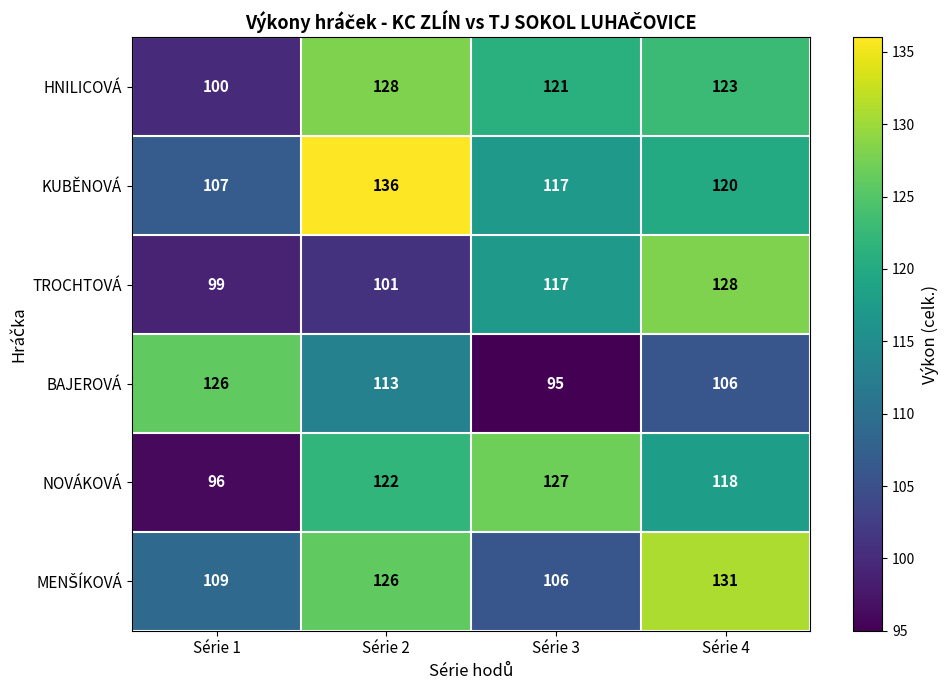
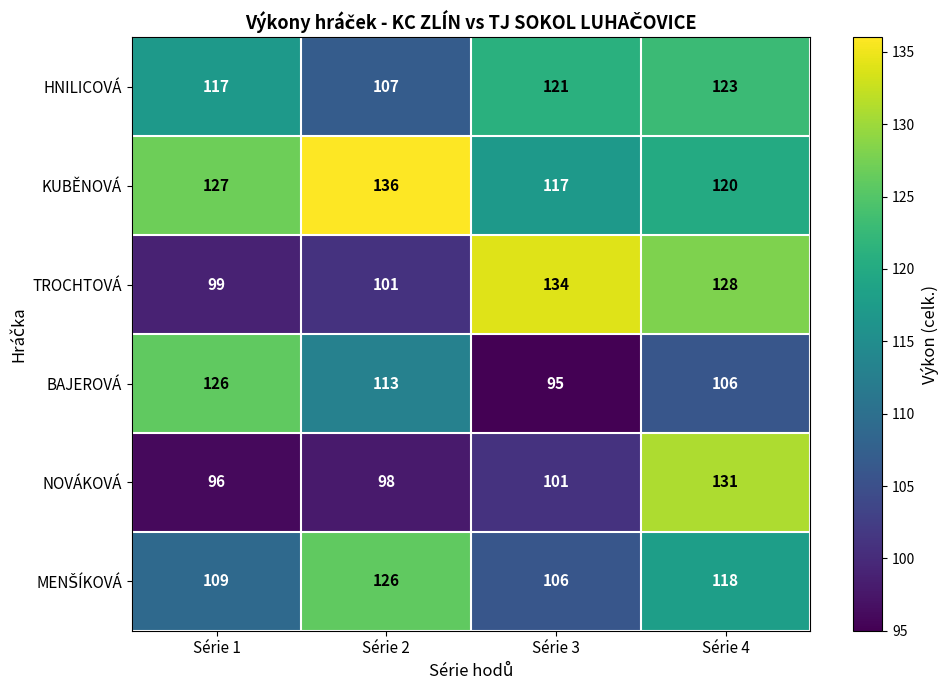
  {
    "HNILICOVÁ": {
-     "Série 1": 100,
-     "Série 2": 128,
+     "Série 1": 117,
+     "Série 2": 107,
      "Série 3": 121,
      "Série 4": 123
    },
    "KUBĚNOVÁ": {
-     "Série 1": 107,
+     "Série 1": 127,
      "Série 2": 136,
      "Série 3": 117,
      "Série 4": 120
    },
    "TROCHTOVÁ": {
      "Série 1": 99,
      "Série 2": 101,
-     "Série 3": 117,
+     "Série 3": 134,
      "Série 4": 128
    },
    "BAJEROVÁ": {
      "Série 1": 126,
      "Série 2": 113,
      "Série 3": 95,
      "Série 4": 106
    },
    "NOVÁKOVÁ": {
      "Série 1": 96,
-     "Série 2": 122,
-     "Série 3": 127,
-     "Série 4": 118
+     "Série 2": 98,
+     "Série 3": 101,
+     "Série 4": 131
    },
    "MENŠÍKOVÁ": {
      "Série 1": 109,
      "Série 2": 126,
      "Série 3": 106,
-     "Série 4": 131
+     "Série 4": 118
    }
  }
